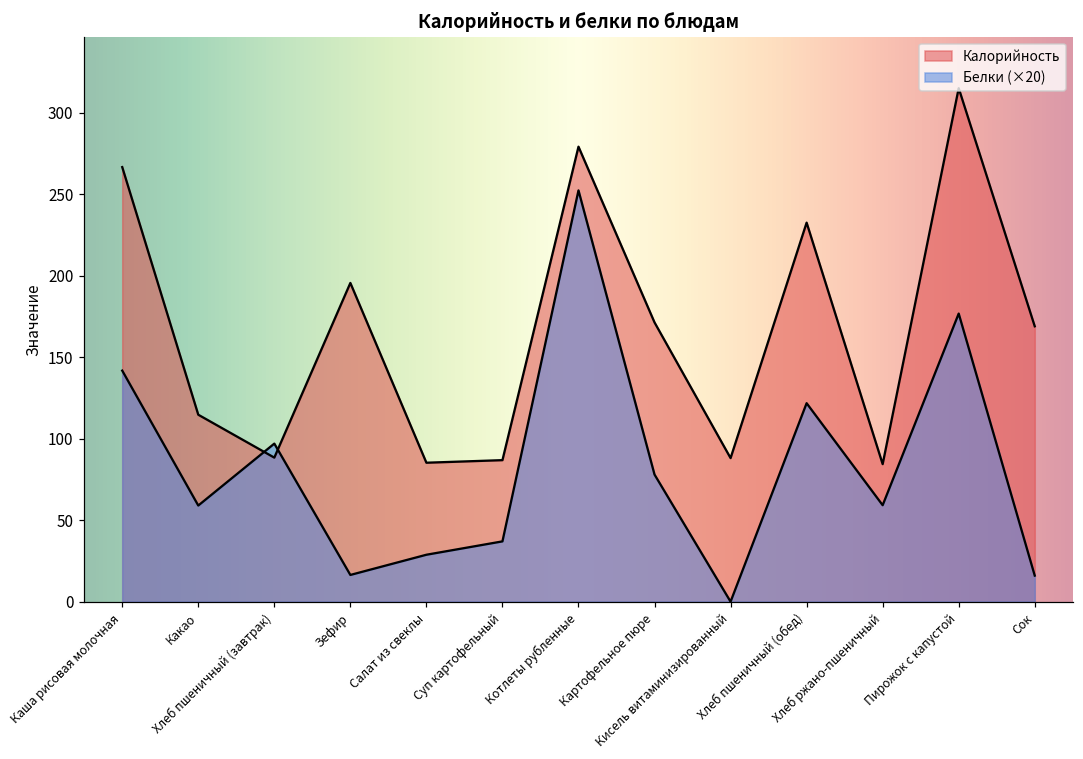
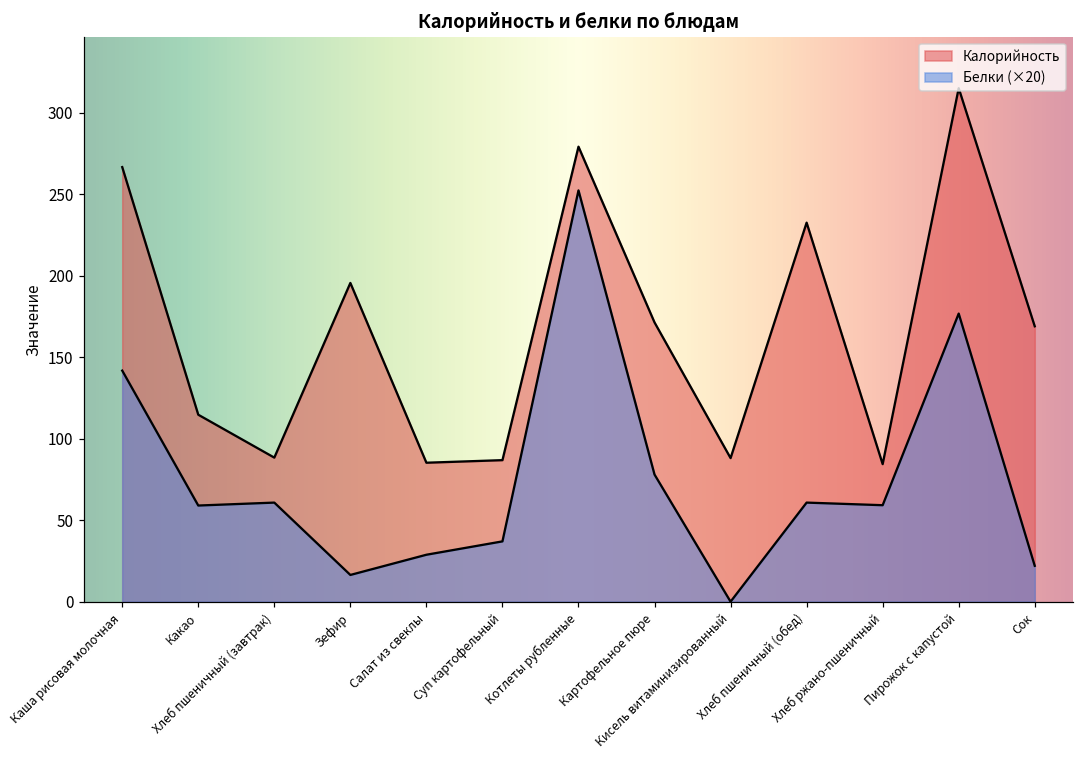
  {
    "Калорийность": {
      "Каша рисовая молочная": 267,
      "Какао": 115,
      "Хлеб пшеничный (завтрак)": 88,
      "Зефир": 196,
      "Салат из свеклы": 85,
      "Суп картофельный": 87,
      "Котлеты рубленные": 279,
      "Картофельное пюре": 171,
      "Кисель витаминизированный": 88,
      "Хлеб пшеничный (обед)": 233,
      "Хлеб ржано-пшеничный": 84,
      "Сок": 169
    },
    "Белки (×20)": {
      "Каша рисовая молочная": 142,
      "Какао": 59,
-     "Хлеб пшеничный (завтрак)": 97,
+     "Хлеб пшеничный (завтрак)": 61,
      "Зефир": 16,
      "Салат из свеклы": 29,
      "Суп картофельный": 37,
      "Котлеты рубленные": 252,
      "Картофельное пюре": 78,
      "Кисель витаминизированный": 0,
-     "Хлеб пшеничный (обед)": 122,
+     "Хлеб пшеничный (обед)": 61,
      "Хлеб ржано-пшеничный": 59,
      "Пирожок с капустой": 177,
-     "Сок": 16
+     "Сок": 22
    }
  }
